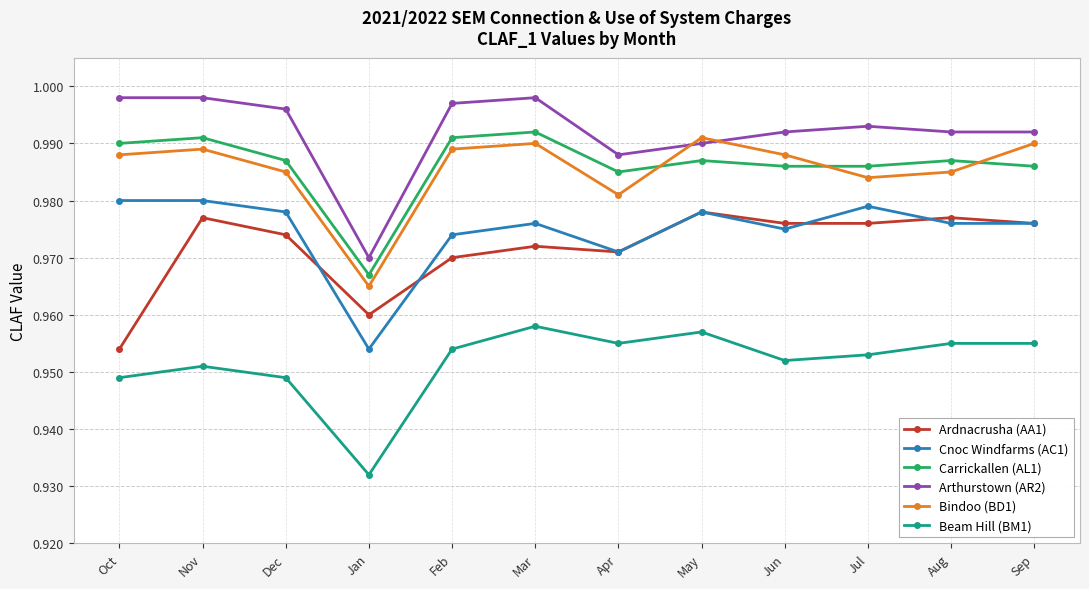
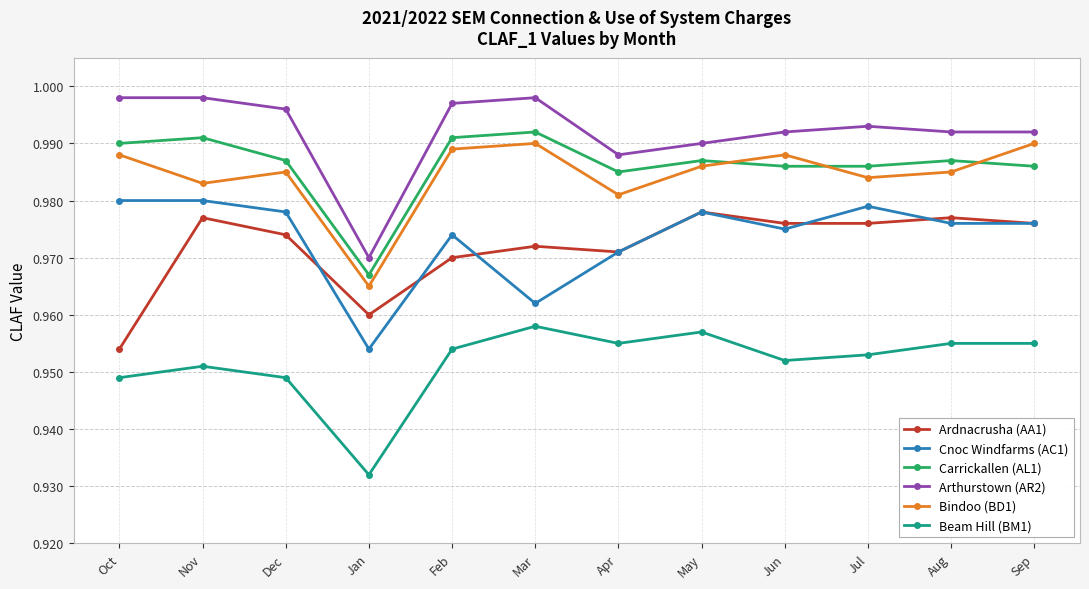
  {
    "Ardnacrusha (AA1)": {
      "Oct": 0.954,
      "Nov": 0.977,
      "Dec": 0.974,
      "Jan": 0.960,
      "Feb": 0.970,
      "Mar": 0.972,
      "Jun": 0.976,
      "Jul": 0.976,
      "Aug": 0.977
    },
    "Cnoc Windfarms (AC1)": {
      "Oct": 0.980,
      "Nov": 0.980,
      "Dec": 0.978,
      "Jan": 0.954,
      "Feb": 0.974,
-     "Mar": 0.976,
+     "Mar": 0.962,
      "Jun": 0.975,
      "Jul": 0.979,
      "Aug": 0.976
    },
    "Arthurstown (AR2)": {
      "Oct": 0.998,
      "Nov": 0.998,
      "Dec": 0.996,
      "Jan": 0.970,
      "Feb": 0.997,
      "Mar": 0.998,
      "Apr": 0.988,
      "May": 0.990,
      "Jun": 0.992,
      "Jul": 0.993,
      "Aug": 0.992,
      "Sep": 0.992
    },
    "Bindoo (BD1)": {
      "Oct": 0.988,
-     "Nov": 0.989,
+     "Nov": 0.983,
      "Dec": 0.985,
      "Jan": 0.965,
      "Feb": 0.989,
      "Mar": 0.990,
      "Apr": 0.981,
-     "May": 0.991,
+     "May": 0.986,
      "Jun": 0.988,
      "Jul": 0.984,
      "Aug": 0.985,
      "Sep": 0.990
    }
  }
